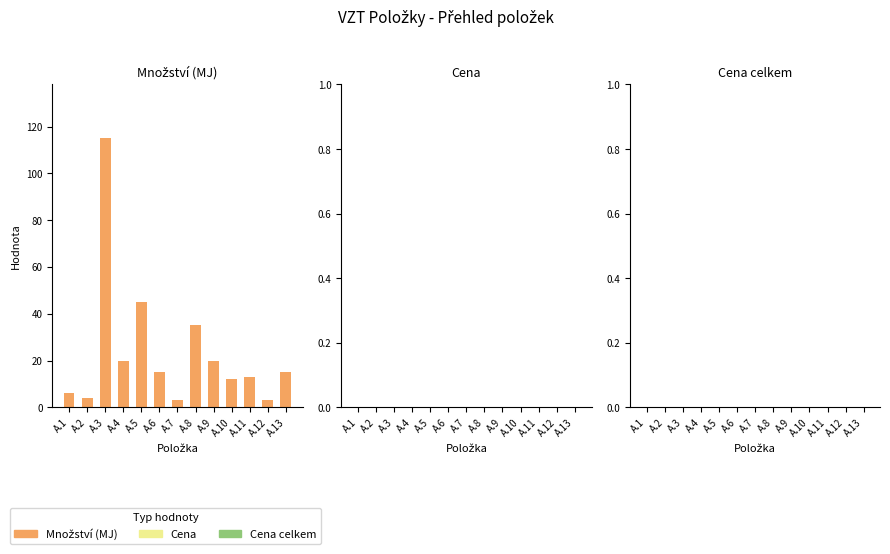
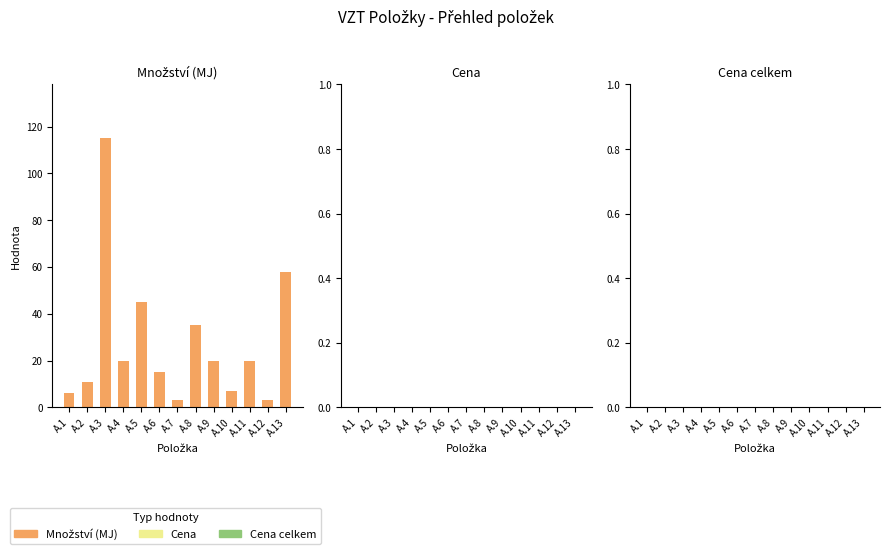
  {
    "Množství (MJ)": {
      "A.1": 6,
-     "A.2": 4,
+     "A.2": 11,
      "A.3": 115,
      "A.4": 20,
      "A.5": 45,
      "A.6": 15,
      "A.7": 3,
      "A.8": 35,
      "A.9": 20,
-     "A.10": 12,
-     "A.11": 13,
+     "A.10": 7,
+     "A.11": 20,
      "A.12": 3,
-     "A.13": 15
+     "A.13": 58
    },
    "Cena": {
      "A.1": 0.00,
      "A.2": 0.00,
      "A.3": 0.00,
      "A.4": 0.00,
      "A.5": 0.00,
      "A.6": 0.00,
      "A.7": 0.00,
      "A.8": 0.00,
      "A.9": 0.00,
      "A.10": 0.00,
      "A.11": 0.00,
      "A.12": 0.00,
      "A.13": 0.00
    },
    "Cena celkem": {
      "A.1": 0.00,
      "A.2": 0.00,
      "A.3": 0.00,
      "A.4": 0.00,
      "A.5": 0.00,
      "A.6": 0.00,
      "A.7": 0.00,
      "A.8": 0.00,
      "A.9": 0.00,
      "A.10": 0.00,
      "A.11": 0.00,
      "A.12": 0.00,
      "A.13": 0.00
    }
  }
